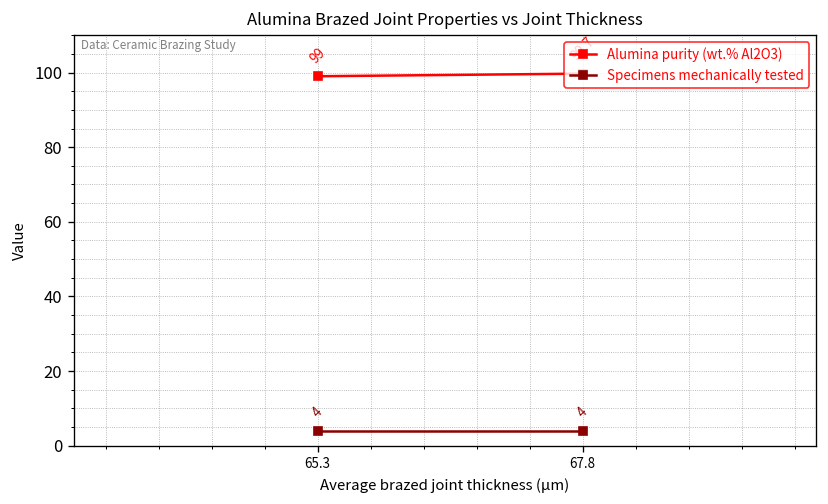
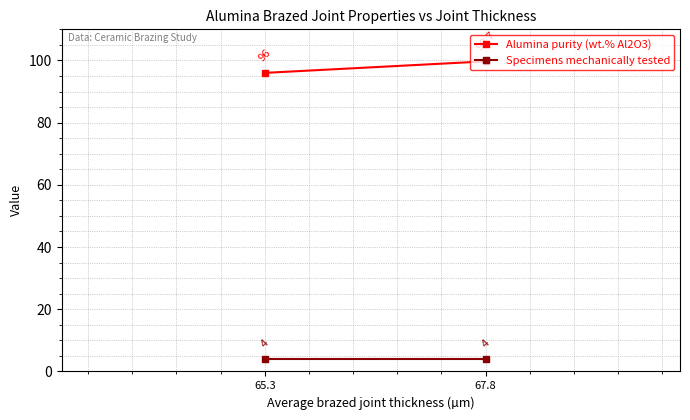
  {
    "Alumina purity (wt.% Al2O3)": {
-     "65.3": 99
+     "65.3": 96
    },
    "Specimens mechanically tested": {
      "65.3": 4,
      "67.8": 4
    }
  }
